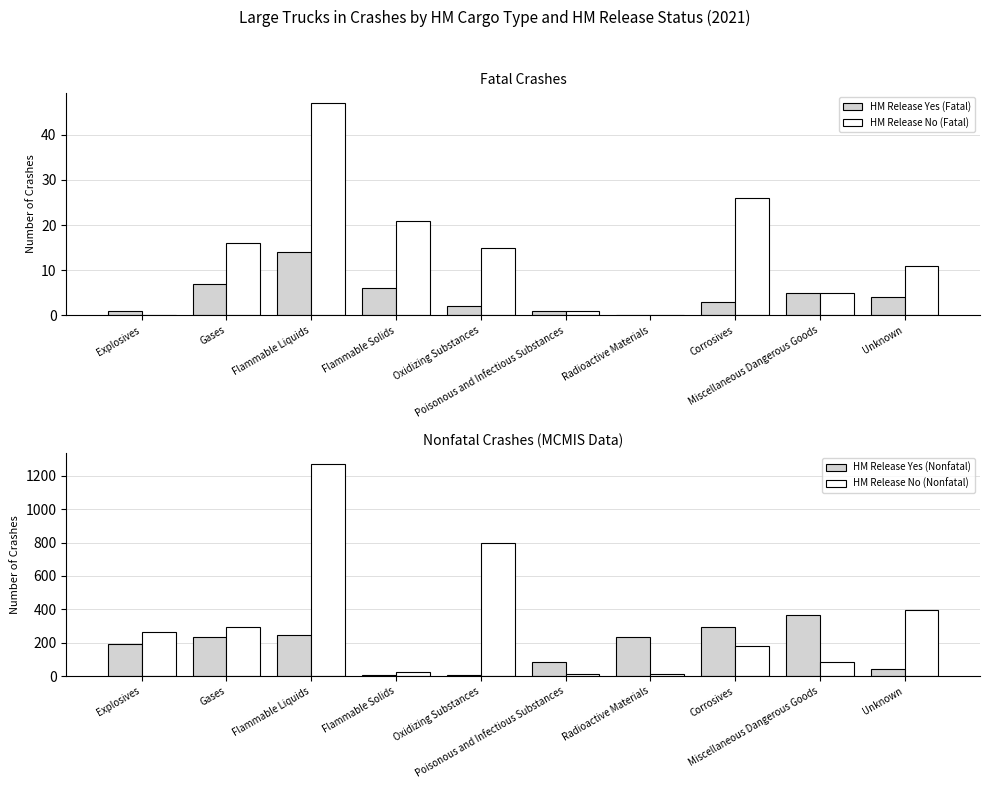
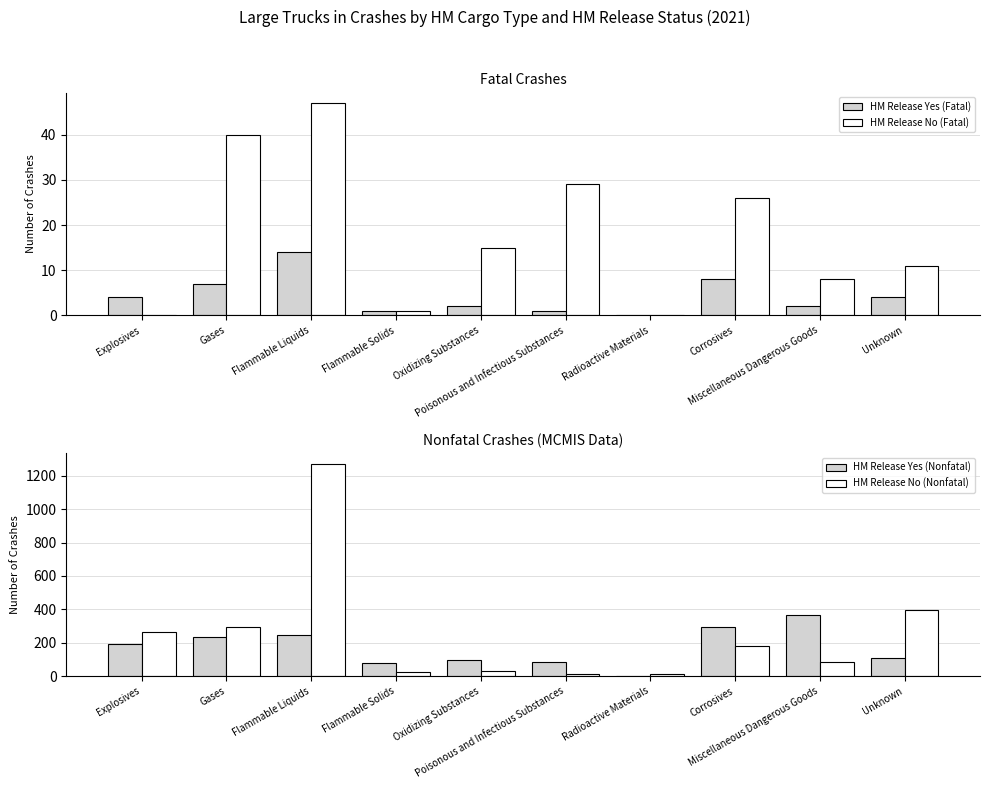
  {
    "Fatal Crashes": {
      "HM Release Yes (Fatal)": {
-       "Explosives": 1,
+       "Explosives": 4,
        "Gases": 7,
        "Flammable Liquids": 14,
-       "Flammable Solids": 6,
+       "Flammable Solids": 1,
        "Oxidizing Substances": 2,
        "Poisonous and Infectious Substances": 1,
        "Radioactive Materials": 0,
-       "Corrosives": 3,
-       "Miscellaneous Dangerous Goods": 5,
+       "Corrosives": 8,
+       "Miscellaneous Dangerous Goods": 2,
        "Unknown": 4
      },
      "HM Release No (Fatal)": {
        "Explosives": 0,
-       "Gases": 16,
+       "Gases": 40,
        "Flammable Liquids": 47,
-       "Flammable Solids": 21,
+       "Flammable Solids": 1,
        "Oxidizing Substances": 15,
-       "Poisonous and Infectious Substances": 1,
+       "Poisonous and Infectious Substances": 29,
        "Radioactive Materials": 0,
        "Corrosives": 26,
-       "Miscellaneous Dangerous Goods": 5,
+       "Miscellaneous Dangerous Goods": 8,
        "Unknown": 11
      }
    },
    "Nonfatal Crashes (MCMIS Data)": {
      "HM Release Yes (Nonfatal)": {
        "Explosives": 190,
        "Gases": 230,
        "Flammable Liquids": 250,
-       "Flammable Solids": 10,
-       "Oxidizing Substances": 10,
+       "Flammable Solids": 80,
+       "Oxidizing Substances": 100,
        "Poisonous and Infectious Substances": 90,
-       "Radioactive Materials": 240,
+       "Radioactive Materials": 0,
        "Corrosives": 290,
        "Miscellaneous Dangerous Goods": 360,
-       "Unknown": 40
+       "Unknown": 110
      },
      "HM Release No (Nonfatal)": {
        "Explosives": 270,
        "Gases": 300,
        "Flammable Liquids": 1270,
        "Flammable Solids": 30,
-       "Oxidizing Substances": 800,
+       "Oxidizing Substances": 30,
        "Poisonous and Infectious Substances": 20,
        "Corrosives": 180,
        "Miscellaneous Dangerous Goods": 80,
        "Unknown": 400
      }
    }
  }
